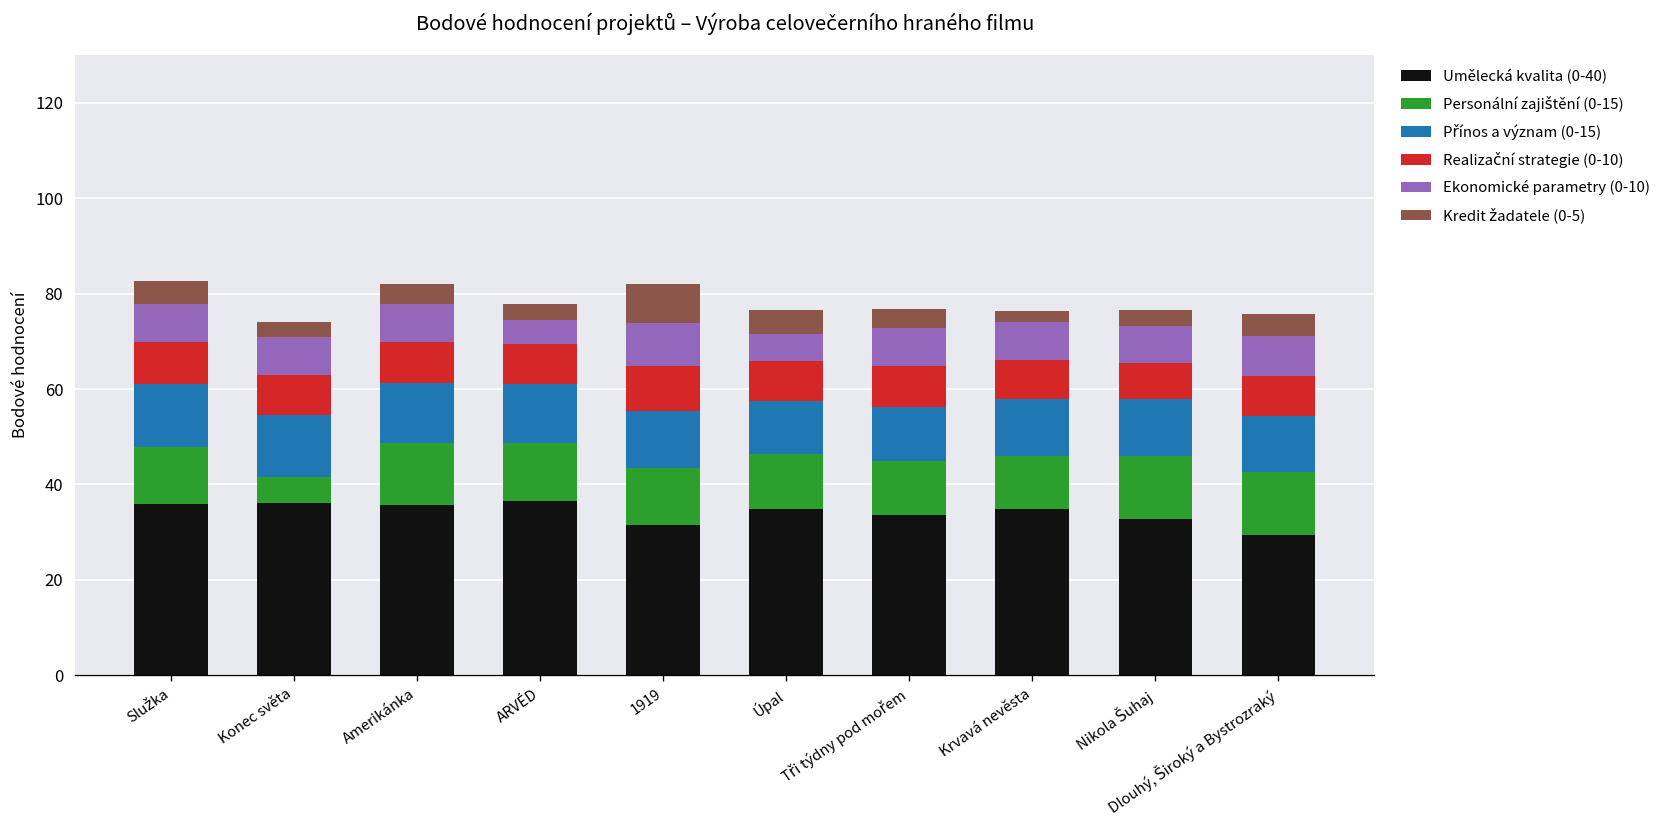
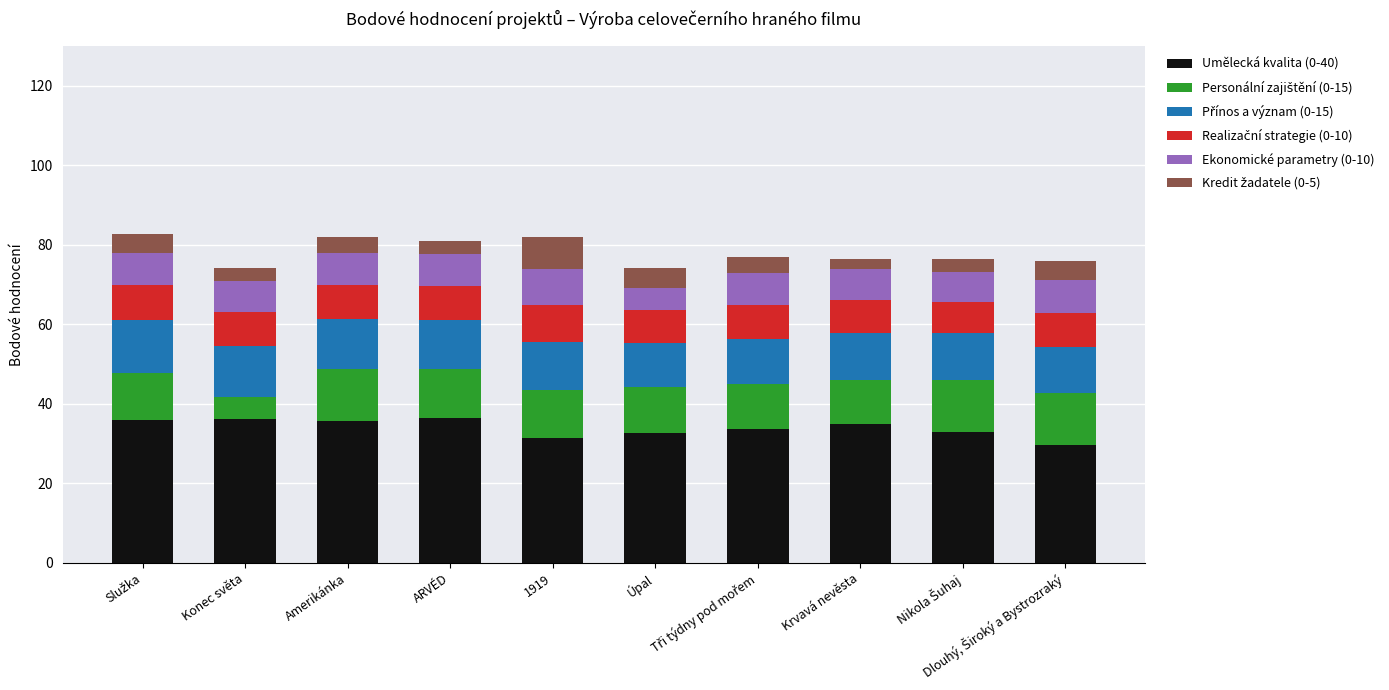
  {
    "Umělecká kvalita (0-40)": {
      "Služka": 36,
      "Konec světa": 36,
      "Amerikánka": 36,
      "ARVÉD": 37,
      "1919": 32,
-     "Úpal": 35,
+     "Úpal": 33,
      "Tři týdny pod mořem": 34,
      "Krvavá nevěsta": 35,
      "Nikola Šuhaj": 33,
      "Dlouhý, Široký a Bystrozraký": 30
    },
    "Personální zajištění (0-15)": {
      "Služka": 12,
      "Konec světa": 5,
      "Amerikánka": 13,
      "ARVÉD": 12,
      "1919": 12,
      "Úpal": 12,
      "Tři týdny pod mořem": 11,
      "Krvavá nevěsta": 11,
      "Nikola Šuhaj": 13,
      "Dlouhý, Široký a Bystrozraký": 13
    },
    "Přínos a význam (0-15)": {
      "Služka": 13,
      "Konec světa": 13,
      "Amerikánka": 13,
      "ARVÉD": 12,
      "1919": 12,
      "Úpal": 11,
      "Tři týdny pod mořem": 11,
      "Krvavá nevěsta": 12,
      "Nikola Šuhaj": 12,
      "Dlouhý, Široký a Bystrozraký": 12
    },
    "Realizační strategie (0-10)": {
      "Služka": 9,
      "Konec světa": 8,
      "Amerikánka": 9,
      "ARVÉD": 9,
      "1919": 9,
      "Úpal": 8,
      "Tři týdny pod mořem": 9,
      "Krvavá nevěsta": 8,
      "Nikola Šuhaj": 8,
      "Dlouhý, Široký a Bystrozraký": 9
    },
    "Ekonomické parametry (0-10)": {
      "Služka": 8,
      "Konec světa": 8,
      "Amerikánka": 8,
-     "ARVÉD": 5,
+     "ARVÉD": 8,
      "1919": 9,
      "Úpal": 6,
      "Tři týdny pod mořem": 8,
      "Krvavá nevěsta": 8,
      "Nikola Šuhaj": 8,
      "Dlouhý, Široký a Bystrozraký": 8
    },
    "Kredit žadatele (0-5)": {
      "Služka": 5,
      "Konec světa": 3,
      "Amerikánka": 4,
      "ARVÉD": 3,
      "1919": 8,
      "Úpal": 5,
      "Tři týdny pod mořem": 4,
      "Krvavá nevěsta": 2,
      "Nikola Šuhaj": 3,
      "Dlouhý, Široký a Bystrozraký": 5
    }
  }
